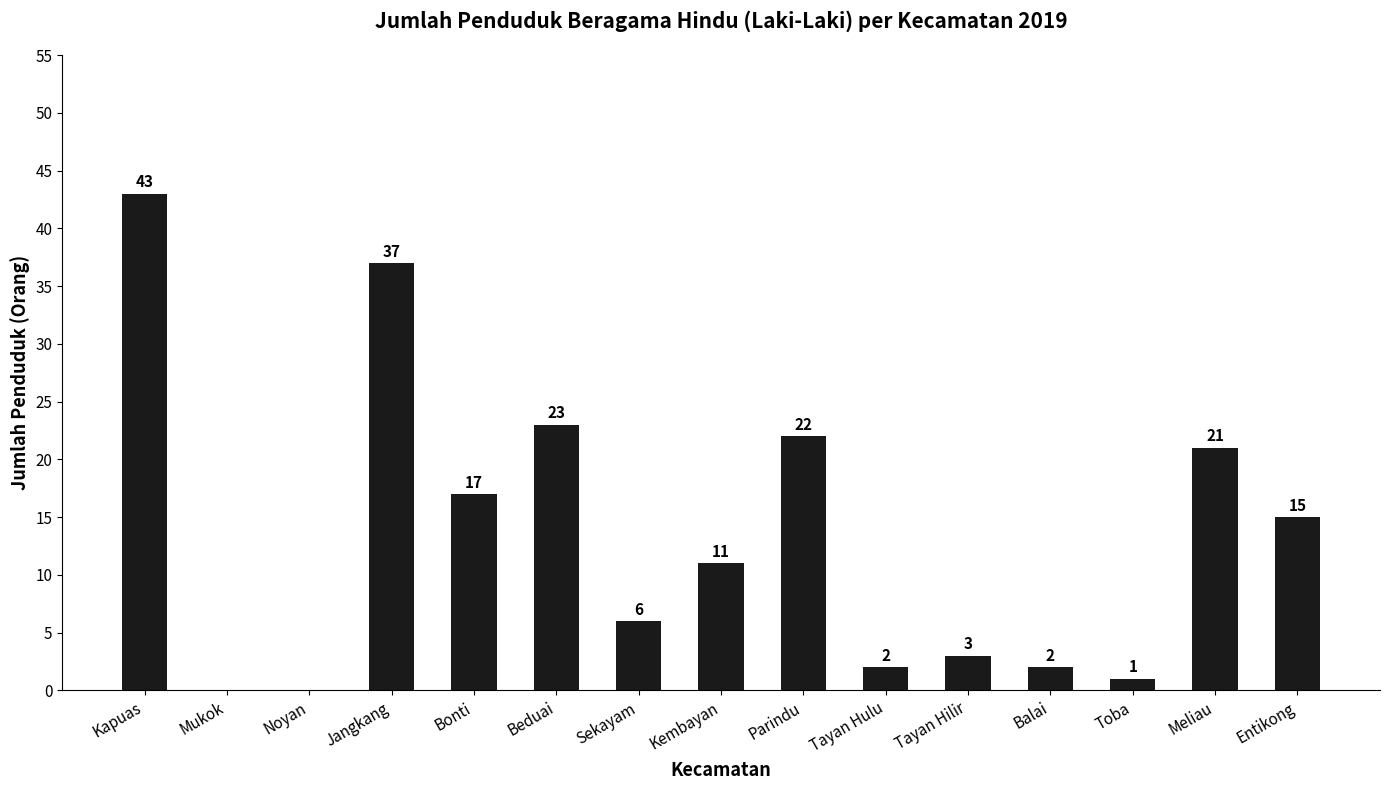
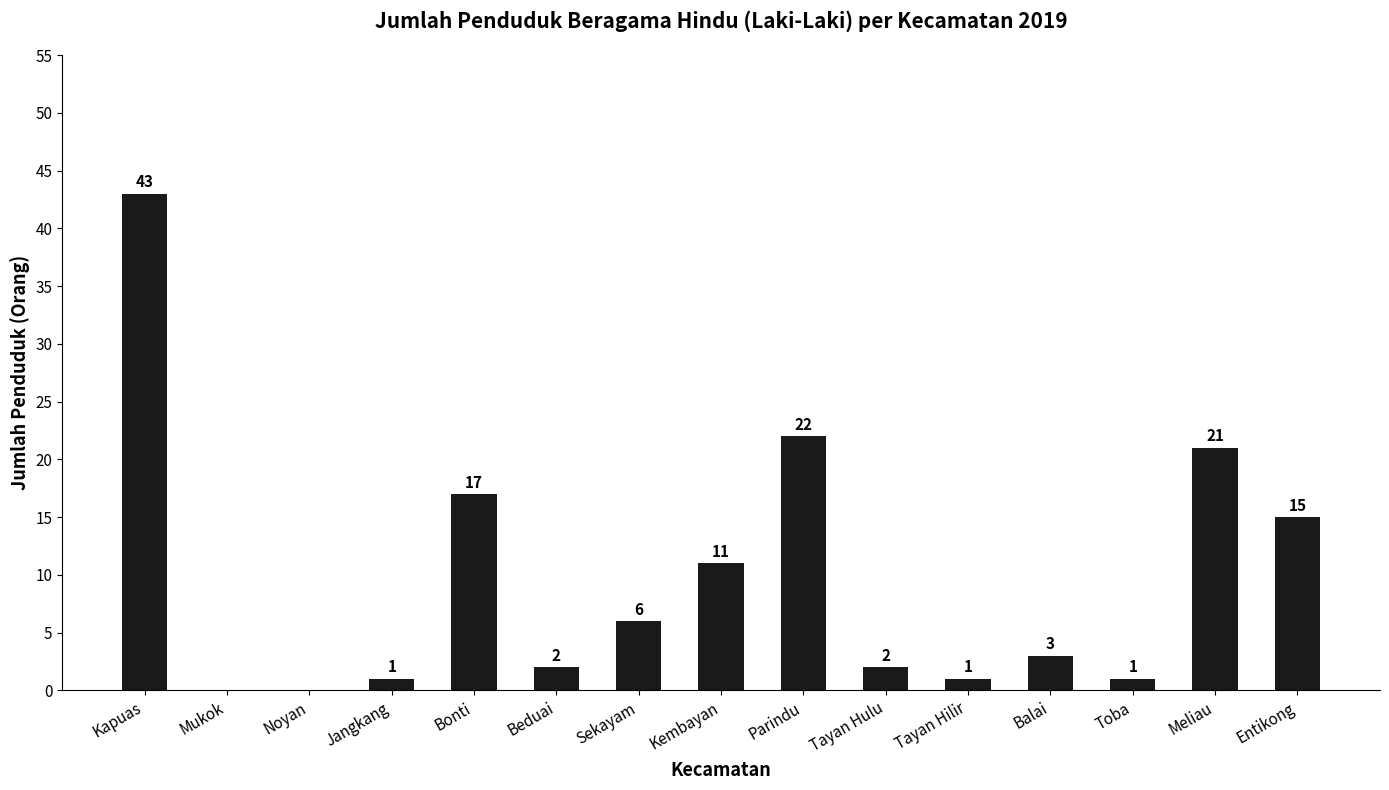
  {
    "Kapuas": 43,
-   "Jangkang": 37,
+   "Jangkang": 1,
    "Bonti": 17,
-   "Beduai": 23,
+   "Beduai": 2,
    "Sekayam": 6,
    "Kembayan": 11,
    "Parindu": 22,
    "Tayan Hulu": 2,
-   "Tayan Hilir": 3,
-   "Balai": 2,
+   "Tayan Hilir": 1,
+   "Balai": 3,
    "Toba": 1,
    "Meliau": 21,
    "Entikong": 15
  }
